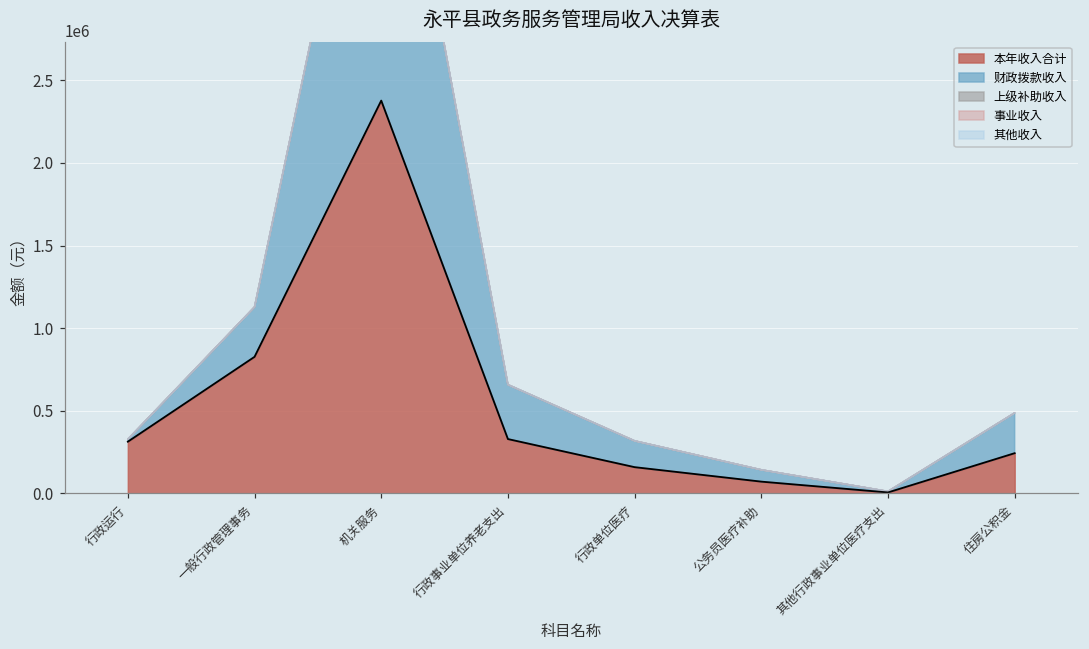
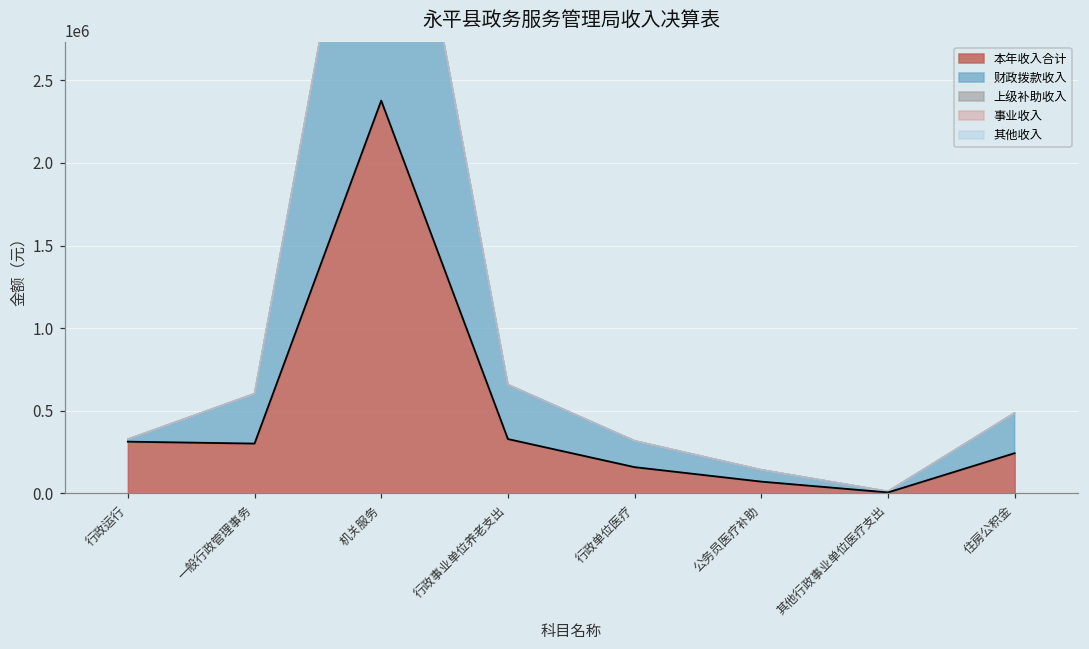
  {
    "本年收入合计": {
-     "一般行政管理事务": 830000,
+     "一般行政管理事务": 300000,
      "机关服务": 2380000,
      "行政事业单位养老支出": 330000,
      "行政单位医疗": 160000,
      "公务员医疗补助": 70000,
      "住房公积金": 240000
    }
  }
